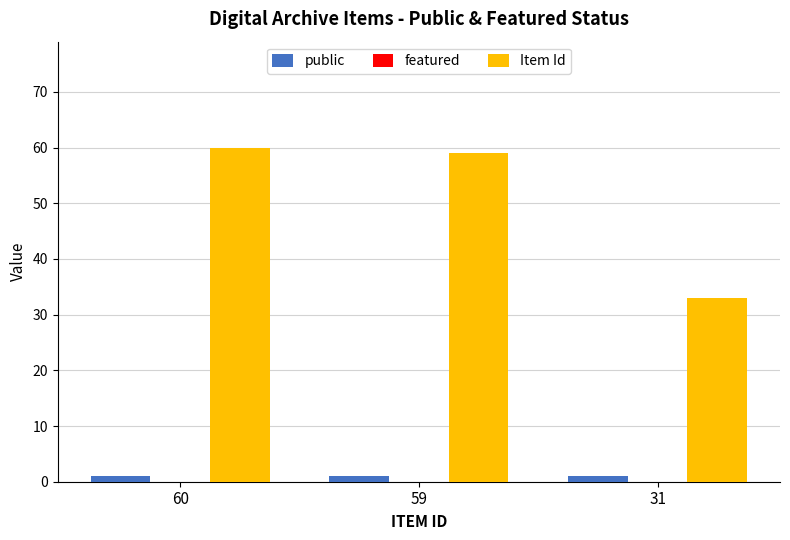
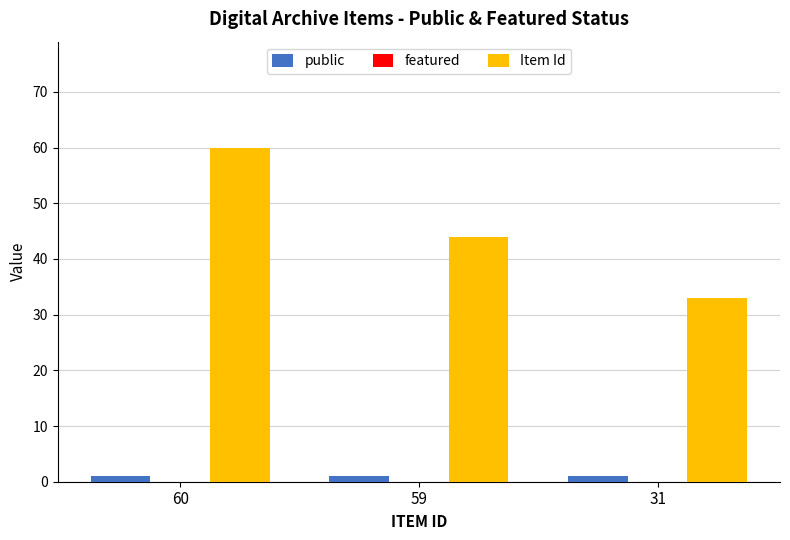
  {
    "public": {
      "60": 1,
      "59": 1,
      "31": 1
    },
    "featured": {
      "60": 0,
      "59": 0,
      "31": 0
    },
    "Item Id": {
      "60": 60,
-     "59": 59,
+     "59": 44,
      "31": 33
    }
  }
